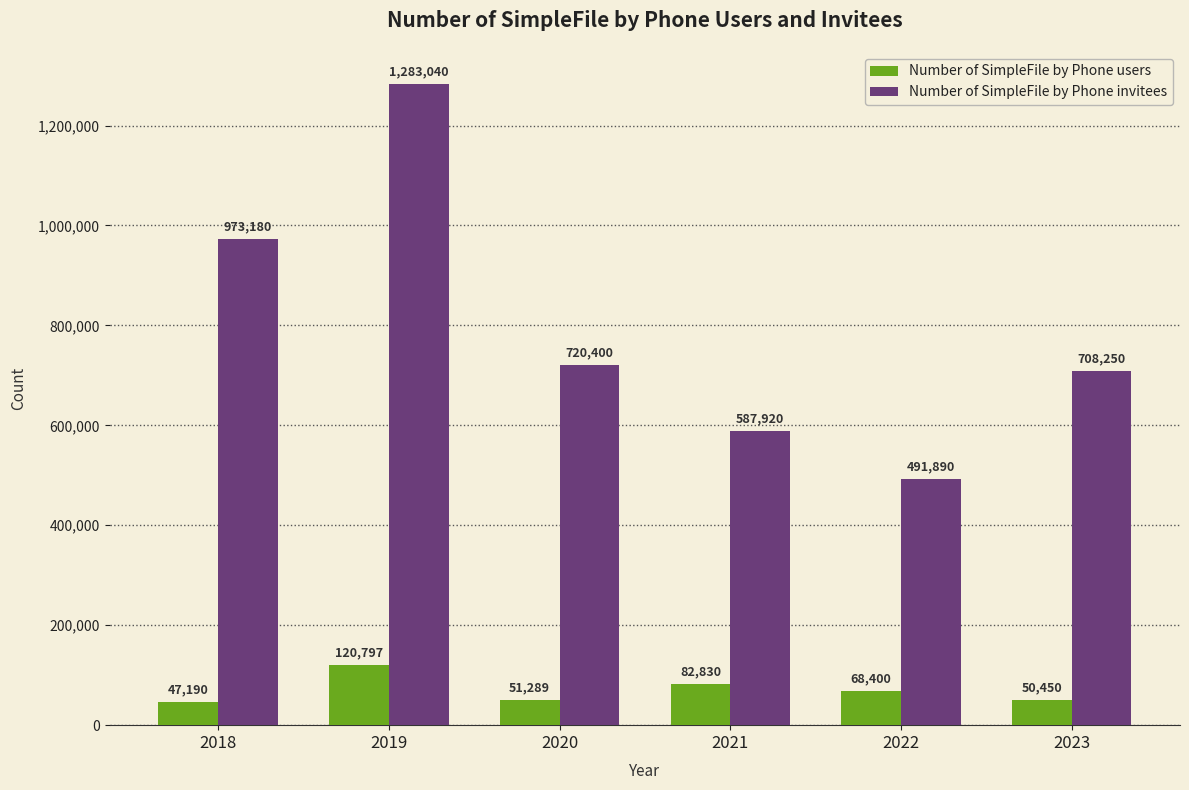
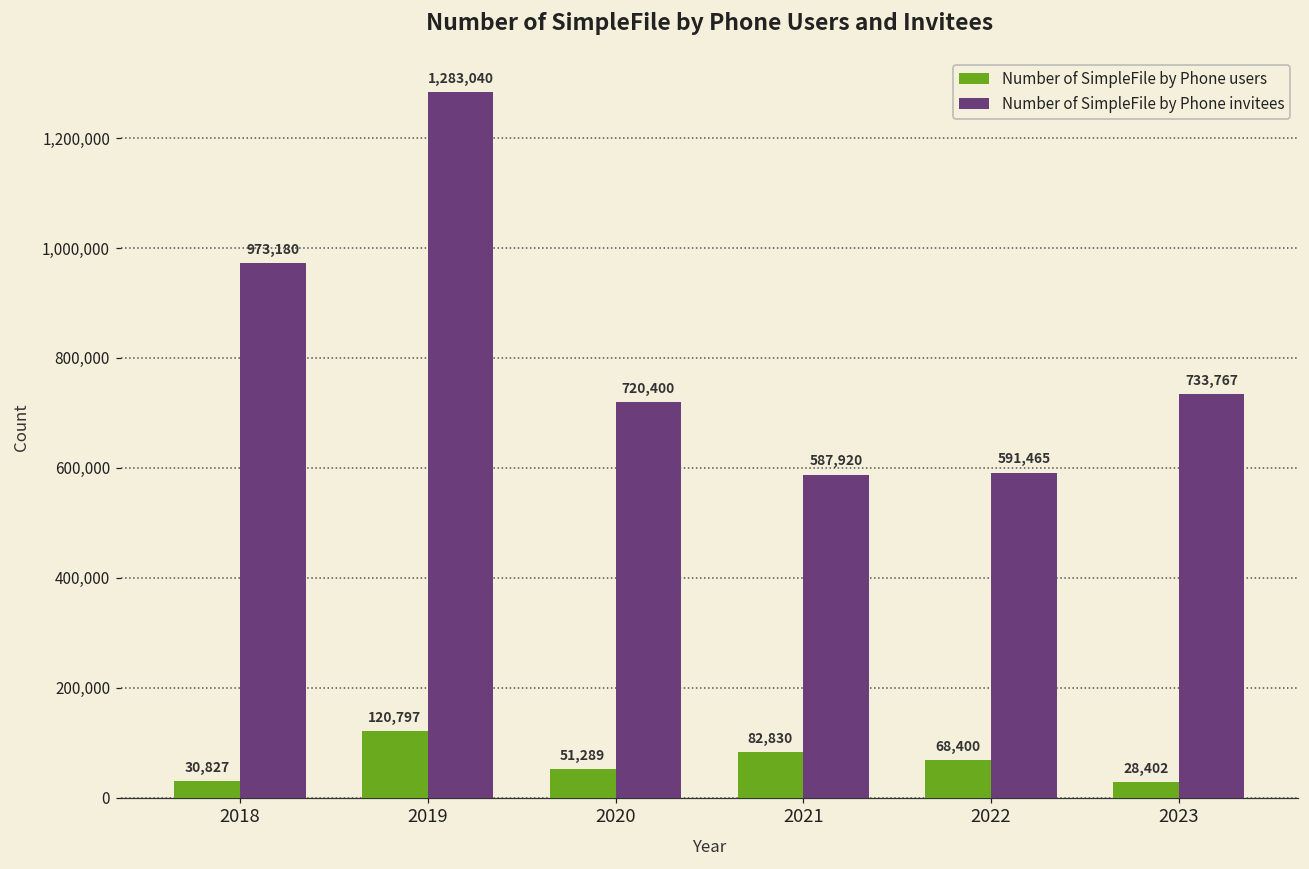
  {
    "Number of SimpleFile by Phone users": {
-     "2018": "47,190",
+     "2018": "30,827",
      "2019": "120,797",
      "2020": "51,289",
      "2021": "82,830",
      "2022": "68,400",
-     "2023": "50,450"
+     "2023": "28,402"
    },
    "Number of SimpleFile by Phone invitees": {
      "2018": "973,180",
      "2019": "1,283,040",
      "2020": "720,400",
      "2021": "587,920",
-     "2022": "491,890",
-     "2023": "708,250"
+     "2022": "591,465",
+     "2023": "733,767"
    }
  }
